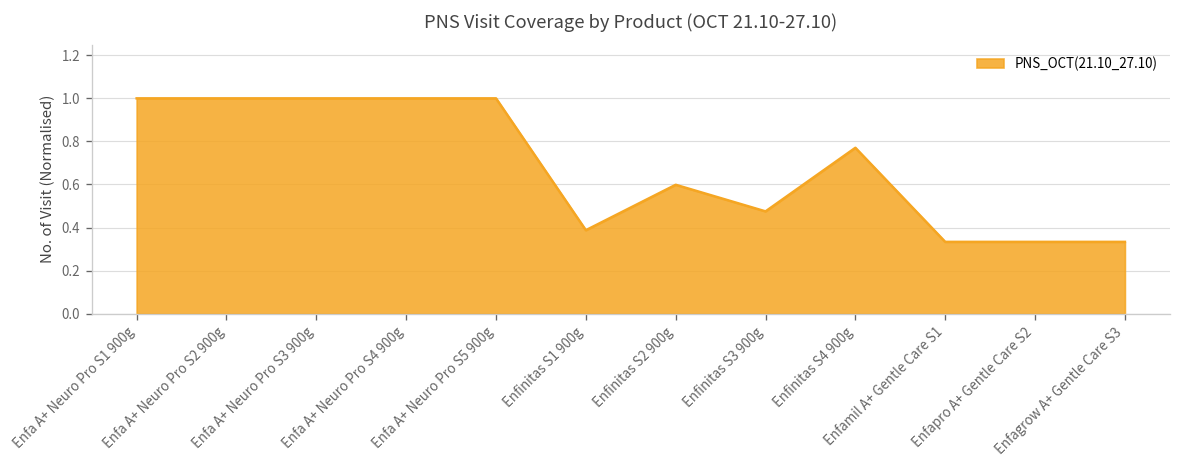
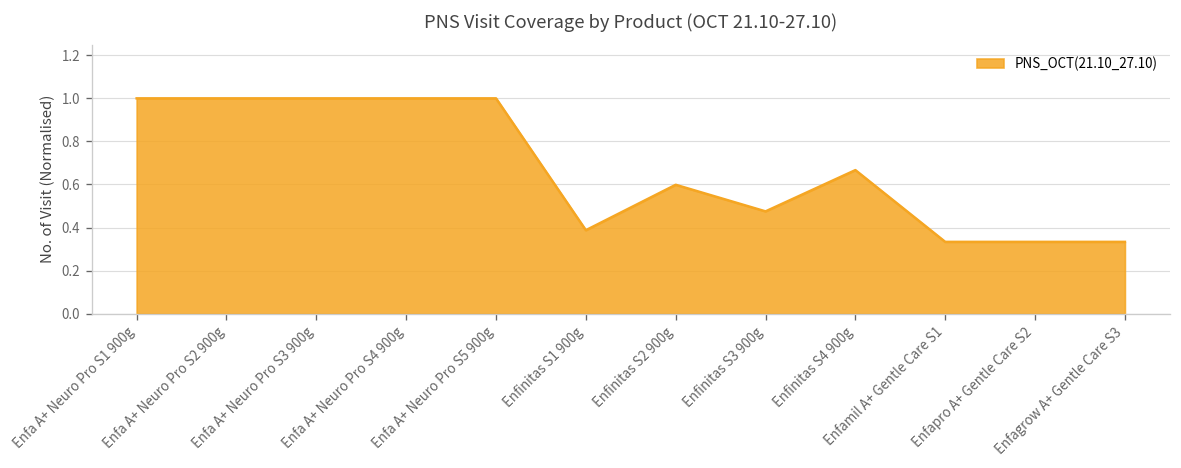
  {
    "Enfa A+ Neuro Pro S1 900g": 1.00,
    "Enfa A+ Neuro Pro S2 900g": 1.00,
    "Enfa A+ Neuro Pro S3 900g": 1.00,
    "Enfa A+ Neuro Pro S4 900g": 1.00,
    "Enfa A+ Neuro Pro S5 900g": 1.00,
    "Enfinitas S1 900g": 0.39,
    "Enfinitas S2 900g": 0.60,
    "Enfinitas S3 900g": 0.48,
-   "Enfinitas S4 900g": 0.77,
+   "Enfinitas S4 900g": 0.67,
    "Enfamil A+ Gentle Care S1": 0.33,
    "Enfapro A+ Gentle Care S2": 0.33,
    "Enfagrow A+ Gentle Care S3": 0.33
  }
